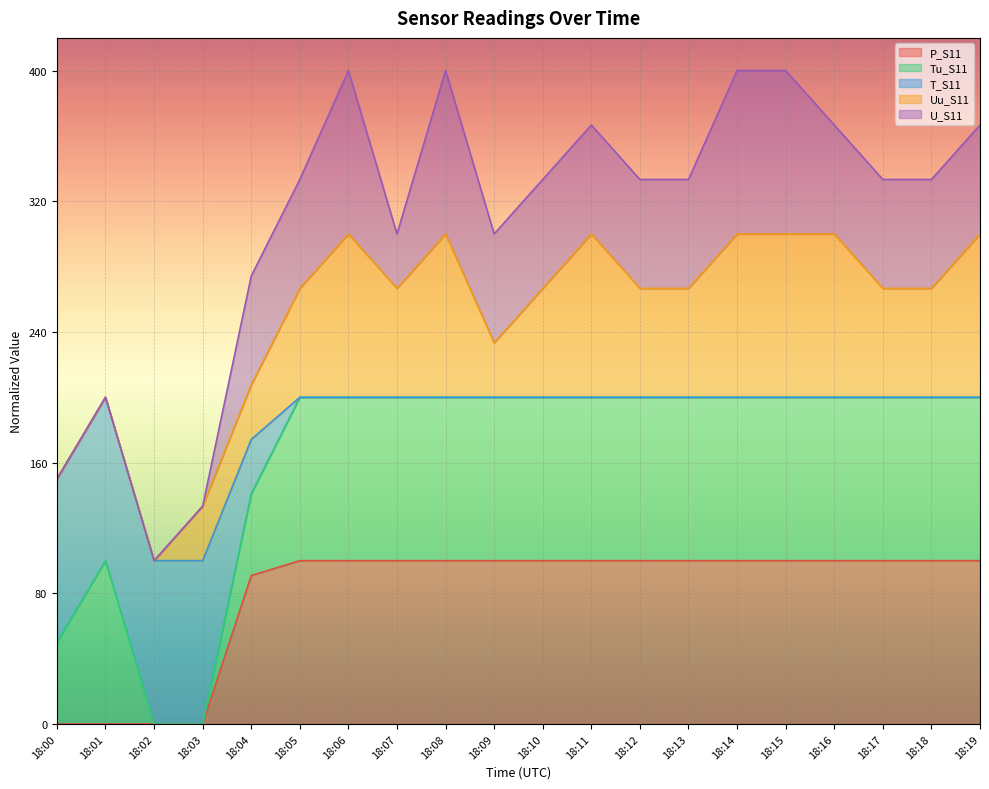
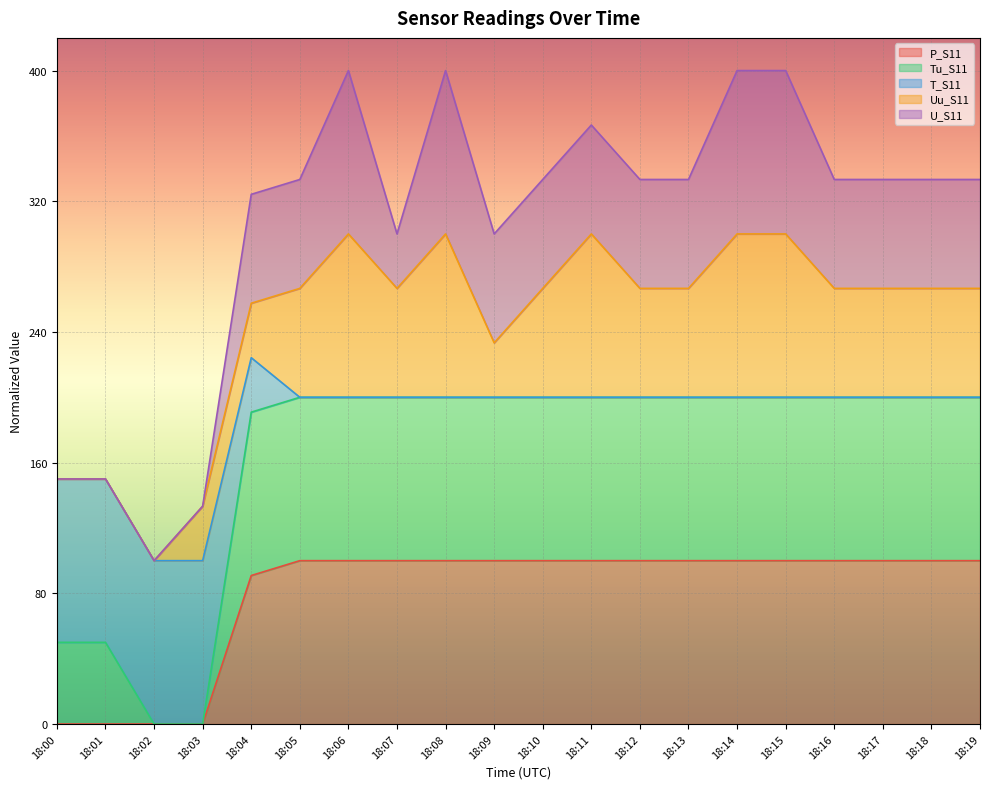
  {
    "P_S11": {
      "18:00": 0,
      "18:01": 0,
      "18:04": 91,
      "18:05": 100,
      "18:06": 100,
      "18:07": 100,
      "18:08": 100,
      "18:09": 100,
      "18:10": 100,
      "18:11": 100,
      "18:12": 100,
      "18:13": 100,
      "18:14": 100,
      "18:15": 100,
      "18:16": 100,
      "18:17": 100,
      "18:18": 100,
      "18:19": 100
    },
    "Tu_S11": {
      "18:00": 50,
-     "18:01": 100,
-     "18:04": 50
+     "18:01": 50,
+     "18:04": 100
    },
    "T_S11": {
      "18:03": 100,
      "18:04": 33
    },
    "Uu_S11": {
      "18:04": 33,
      "18:05": 67,
      "18:06": 100,
      "18:07": 67,
      "18:08": 100,
      "18:09": 33,
      "18:10": 67,
      "18:11": 100,
      "18:12": 67,
      "18:13": 67,
      "18:14": 100,
      "18:15": 100,
-     "18:16": 100,
+     "18:16": 67,
      "18:17": 67,
      "18:18": 67,
-     "18:19": 100
+     "18:19": 67
    },
    "U_S11": {
      "18:04": 67,
      "18:05": 67,
      "18:06": 100,
      "18:07": 33,
      "18:08": 100,
      "18:09": 67,
      "18:10": 67,
      "18:11": 67,
      "18:12": 67,
      "18:13": 67,
      "18:14": 100,
      "18:15": 100,
      "18:16": 67,
      "18:17": 67,
      "18:18": 67,
      "18:19": 67
    }
  }
